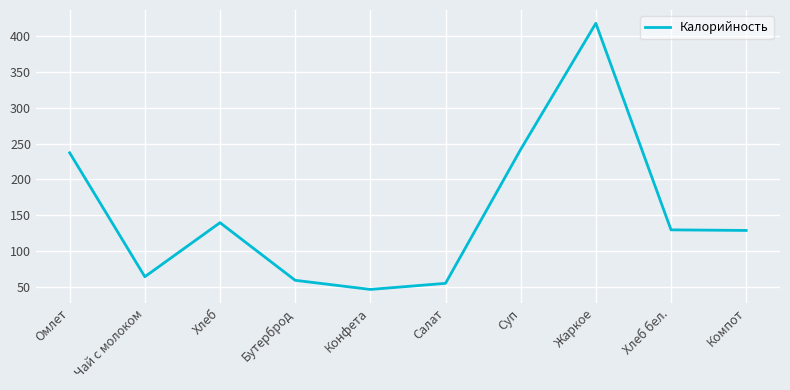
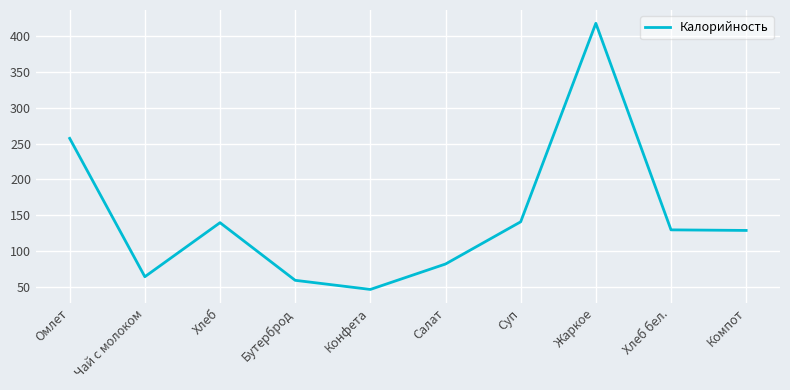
  {
-   "Омлет": 240,
+   "Омлет": 260,
    "Чай с молоком": 60,
    "Хлеб": 140,
    "Бутерброд": 60,
    "Конфета": 50,
-   "Салат": 60,
-   "Суп": 240,
+   "Салат": 80,
+   "Суп": 140,
    "Жаркое": 420,
    "Хлеб бел.": 130,
    "Компот": 130
  }
